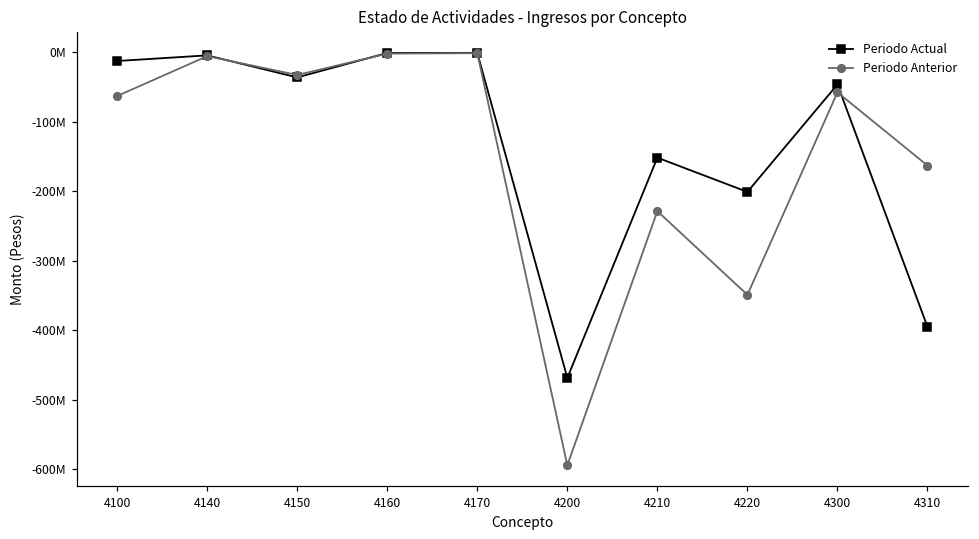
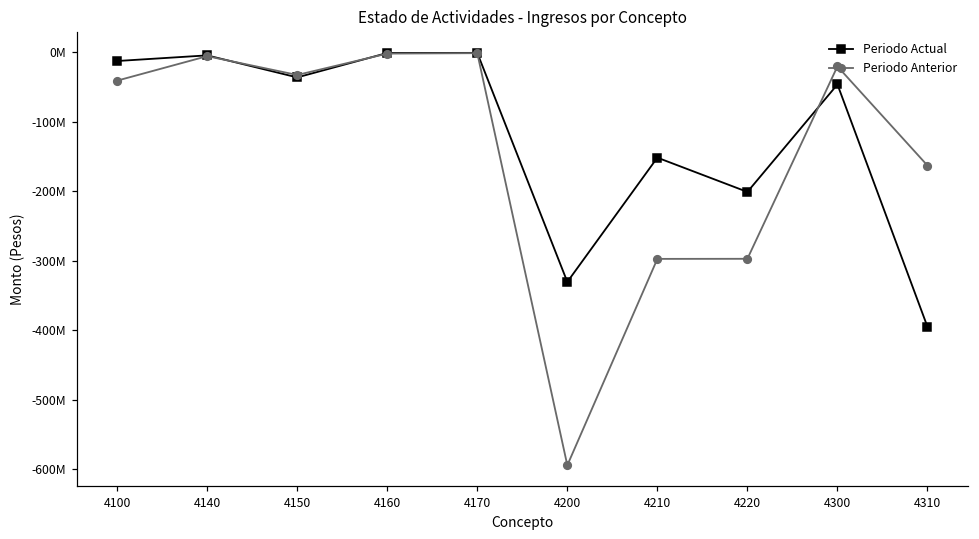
  {
    "Periodo Actual": {
      "4100": -10000000,
-     "4200": -470000000,
+     "4200": -330000000,
      "4210": -150000000,
      "4220": -200000000,
      "4300": -50000000,
      "4310": -390000000
    },
    "Periodo Anterior": {
-     "4100": -60000000,
+     "4100": -40000000,
      "4200": -590000000,
-     "4210": -230000000,
-     "4220": -350000000,
-     "4300": -60000000,
+     "4210": -300000000,
+     "4220": -300000000,
+     "4300": -20000000,
      "4310": -160000000
    }
  }
